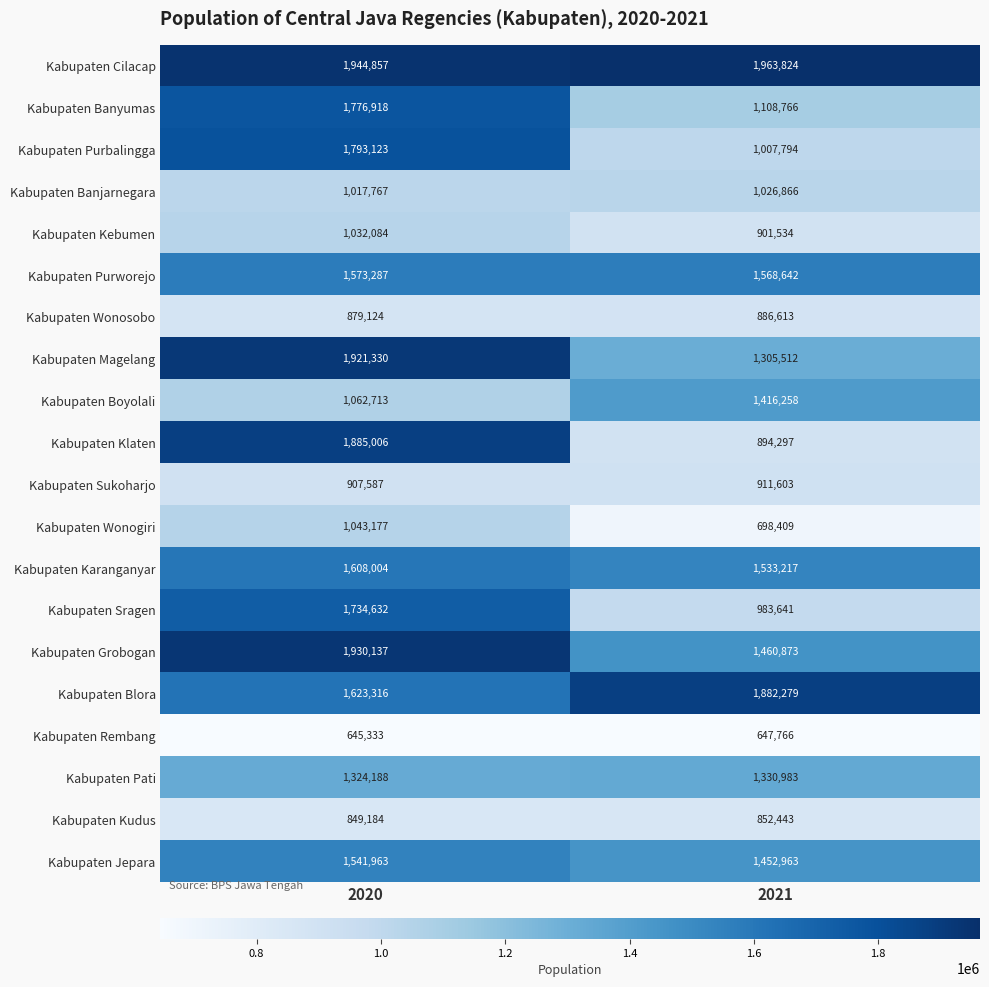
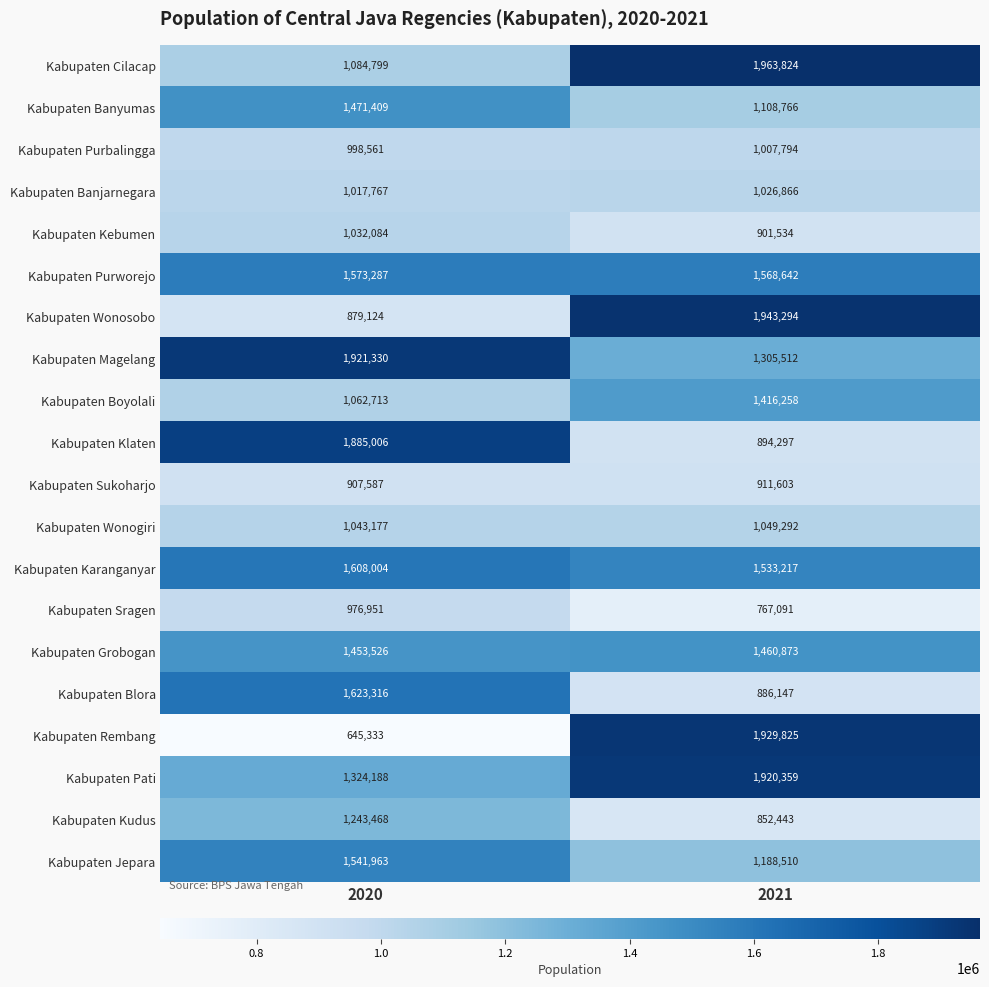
  {
    "Kabupaten Cilacap": {
-     "2020": "1,944,857",
+     "2020": "1,084,799",
      "2021": "1,963,824"
    },
    "Kabupaten Banyumas": {
-     "2020": "1,776,918",
+     "2020": "1,471,409",
      "2021": "1,108,766"
    },
    "Kabupaten Purbalingga": {
-     "2020": "1,793,123",
+     "2020": "998,561",
      "2021": "1,007,794"
    },
    "Kabupaten Banjarnegara": {
      "2020": "1,017,767",
      "2021": "1,026,866"
    },
    "Kabupaten Kebumen": {
      "2020": "1,032,084",
      "2021": "901,534"
    },
    "Kabupaten Purworejo": {
      "2020": "1,573,287",
      "2021": "1,568,642"
    },
    "Kabupaten Wonosobo": {
      "2020": "879,124",
-     "2021": "886,613"
+     "2021": "1,943,294"
    },
    "Kabupaten Magelang": {
      "2020": "1,921,330",
      "2021": "1,305,512"
    },
    "Kabupaten Boyolali": {
      "2020": "1,062,713",
      "2021": "1,416,258"
    },
    "Kabupaten Klaten": {
      "2020": "1,885,006",
      "2021": "894,297"
    },
    "Kabupaten Sukoharjo": {
      "2020": "907,587",
      "2021": "911,603"
    },
    "Kabupaten Wonogiri": {
      "2020": "1,043,177",
-     "2021": "698,409"
+     "2021": "1,049,292"
    },
    "Kabupaten Karanganyar": {
      "2020": "1,608,004",
      "2021": "1,533,217"
    },
    "Kabupaten Sragen": {
-     "2020": "1,734,632",
-     "2021": "983,641"
+     "2020": "976,951",
+     "2021": "767,091"
    },
    "Kabupaten Grobogan": {
-     "2020": "1,930,137",
+     "2020": "1,453,526",
      "2021": "1,460,873"
    },
    "Kabupaten Blora": {
      "2020": "1,623,316",
-     "2021": "1,882,279"
+     "2021": "886,147"
    },
    "Kabupaten Rembang": {
      "2020": "645,333",
-     "2021": "647,766"
+     "2021": "1,929,825"
    },
    "Kabupaten Pati": {
      "2020": "1,324,188",
-     "2021": "1,330,983"
+     "2021": "1,920,359"
    },
    "Kabupaten Kudus": {
-     "2020": "849,184",
+     "2020": "1,243,468",
      "2021": "852,443"
    },
    "Kabupaten Jepara": {
      "2020": "1,541,963",
-     "2021": "1,452,963"
+     "2021": "1,188,510"
    }
  }
